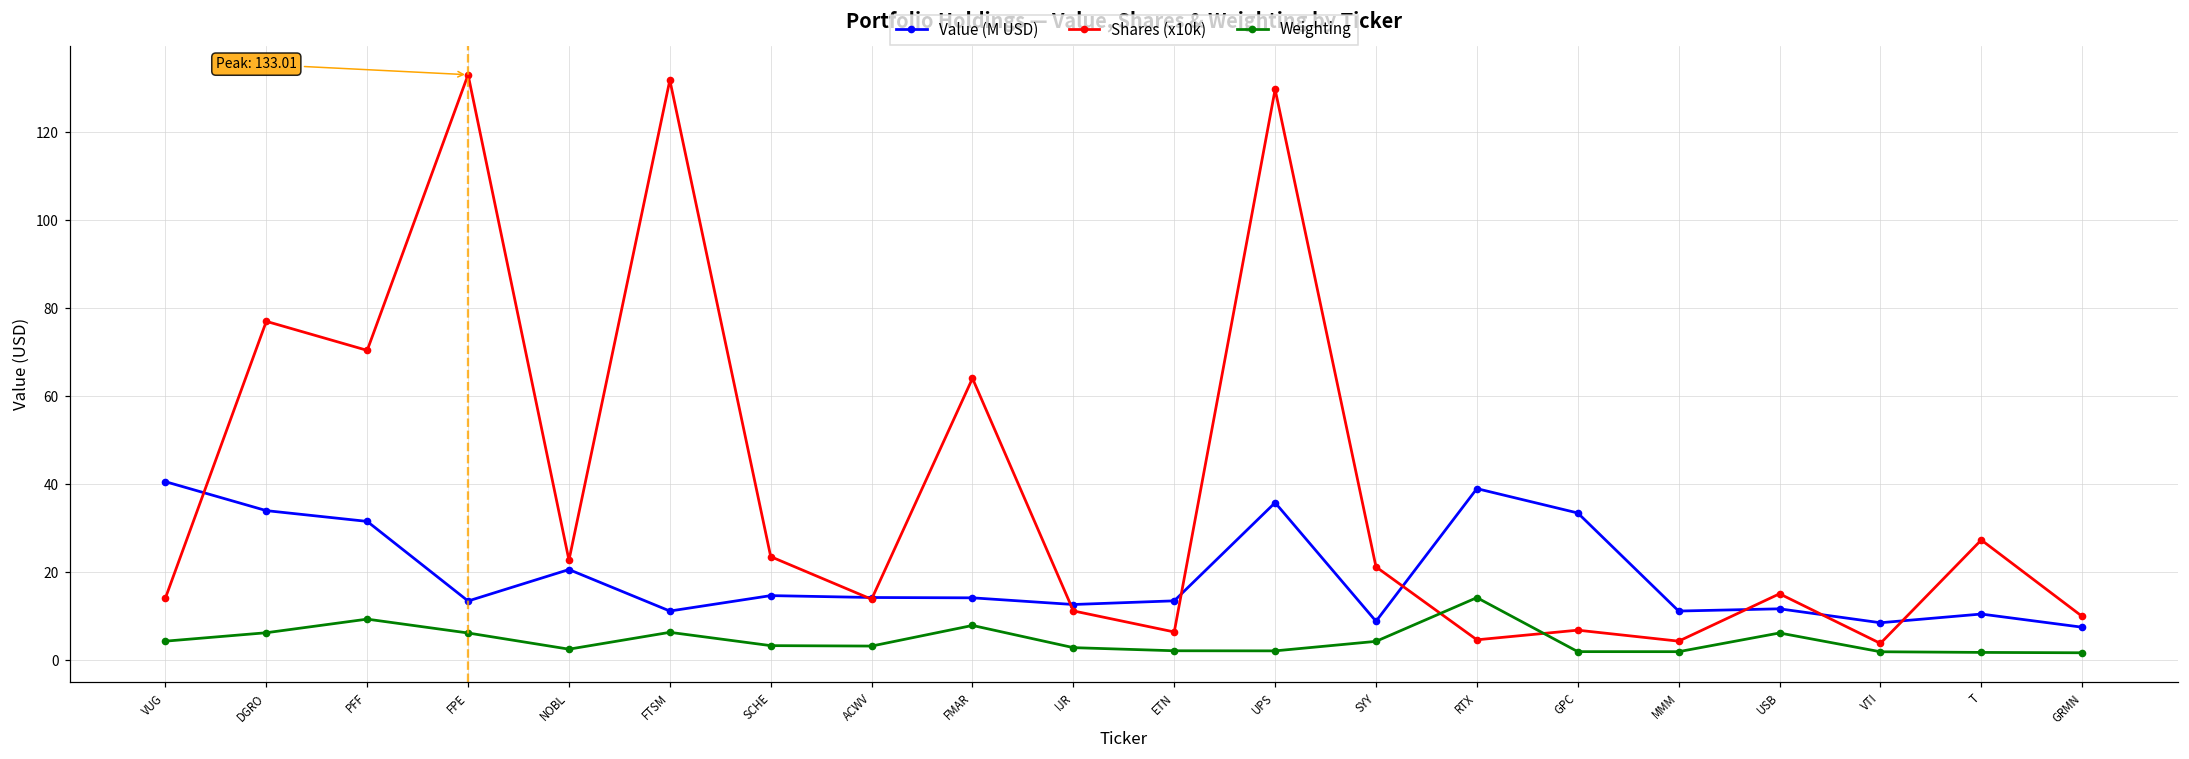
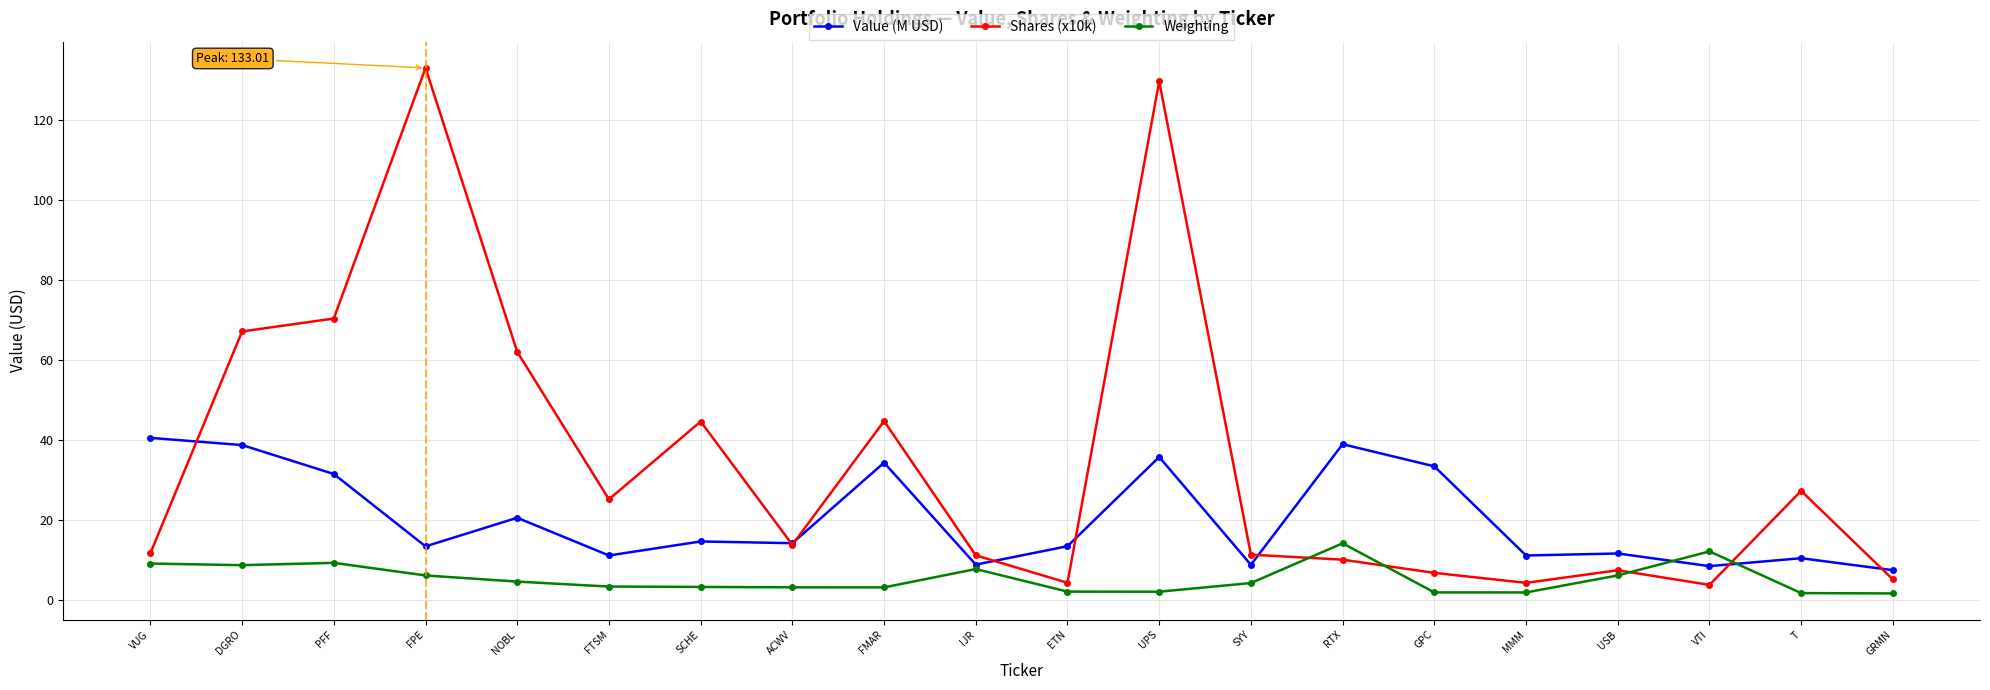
  {
    "Value (M USD)": {
      "VUG": 41,
-     "DGRO": 34,
+     "DGRO": 39,
      "PFF": 32,
      "FPE": 13,
      "NOBL": 21,
      "FTSM": 11,
      "SCHE": 15,
-     "FMAR": 14,
-     "IJR": 13,
+     "FMAR": 34,
+     "IJR": 9,
      "ETN": 13,
      "UPS": 36,
      "SYY": 9,
      "RTX": 39,
      "GPC": 33,
      "MMM": 11,
      "USB": 12,
      "VTI": 9,
      "T": 10,
      "GRMN": 7
    },
    "Shares (x10k)": {
-     "VUG": 14,
-     "DGRO": 77,
+     "VUG": 12,
+     "DGRO": 67,
      "PFF": 70,
-     "NOBL": 23,
-     "FTSM": 132,
-     "SCHE": 24,
-     "FMAR": 64,
+     "NOBL": 62,
+     "FTSM": 25,
+     "SCHE": 45,
+     "FMAR": 45,
      "IJR": 11,
-     "ETN": 6,
+     "ETN": 4,
      "UPS": 130,
-     "SYY": 21,
-     "RTX": 5,
+     "SYY": 11,
+     "RTX": 10,
      "GPC": 7,
      "MMM": 4,
-     "USB": 15,
+     "USB": 7,
      "VTI": 4,
      "T": 27,
-     "GRMN": 10
+     "GRMN": 5
    },
    "Weighting": {
-     "VUG": 4,
-     "DGRO": 6,
+     "VUG": 9,
+     "DGRO": 9,
      "PFF": 9,
      "FPE": 6,
-     "NOBL": 3,
-     "FTSM": 6,
+     "NOBL": 5,
+     "FTSM": 3,
      "SCHE": 3,
      "ACWV": 3,
-     "FMAR": 8,
-     "IJR": 3,
+     "FMAR": 3,
+     "IJR": 8,
      "ETN": 2,
      "UPS": 2,
      "SYY": 4,
      "RTX": 14,
      "GPC": 2,
      "MMM": 2,
      "USB": 6,
-     "VTI": 2,
+     "VTI": 12,
      "T": 2,
      "GRMN": 2
    }
  }
